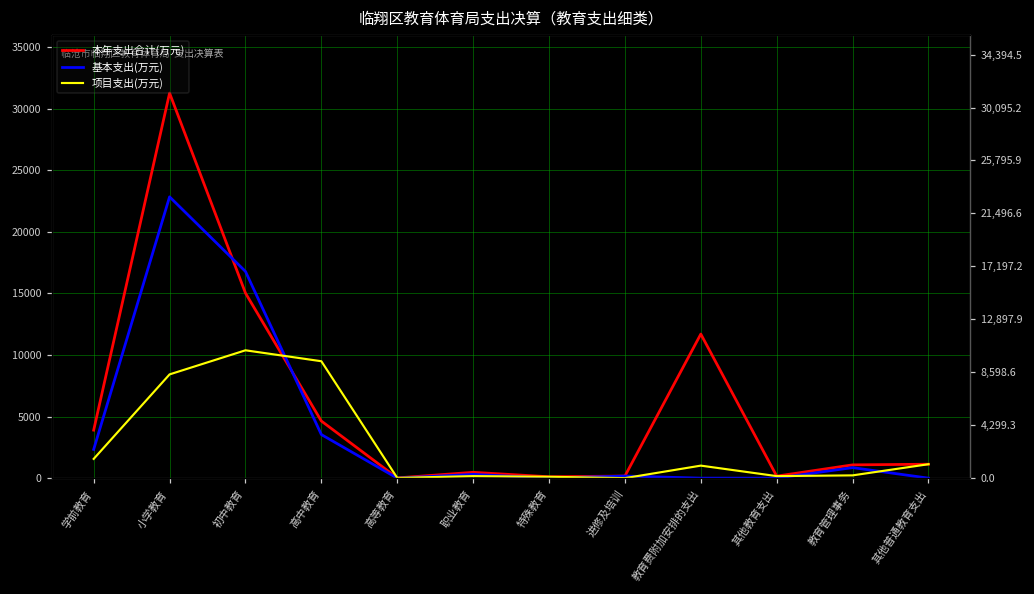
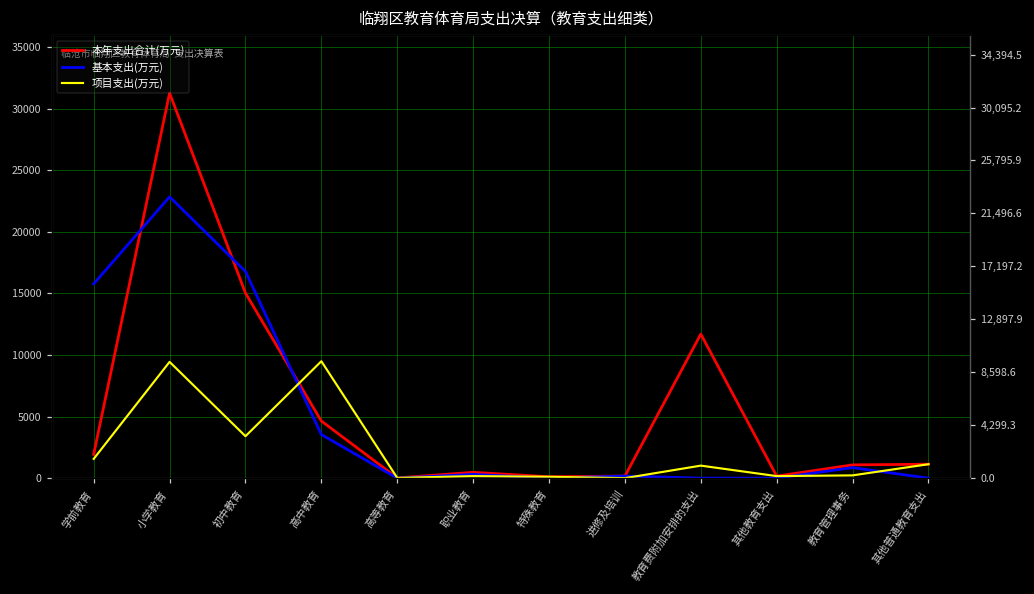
  {
    "本年支出合计(万元)": {
-     "学前教育": 3900,
+     "学前教育": 1900,
      "初中教育": 15000,
      "高中教育": 4600,
      "教育费附加安排的支出": 11700
    },
    "基本支出(万元)": {
-     "学前教育": 2300,
+     "学前教育": 15800,
      "小学教育": 22800,
      "初中教育": 16800,
      "高中教育": 3500,
      "教育费附加安排的支出": 0,
      "其他普通教育支出": 0
    },
    "项目支出(万元)": {
      "学前教育": 1600,
-     "小学教育": 8400,
-     "初中教育": 10400,
+     "小学教育": 9400,
+     "初中教育": 3400,
      "高中教育": 9500,
      "教育费附加安排的支出": 1000,
      "教育管理事务": 200
    }
  }
